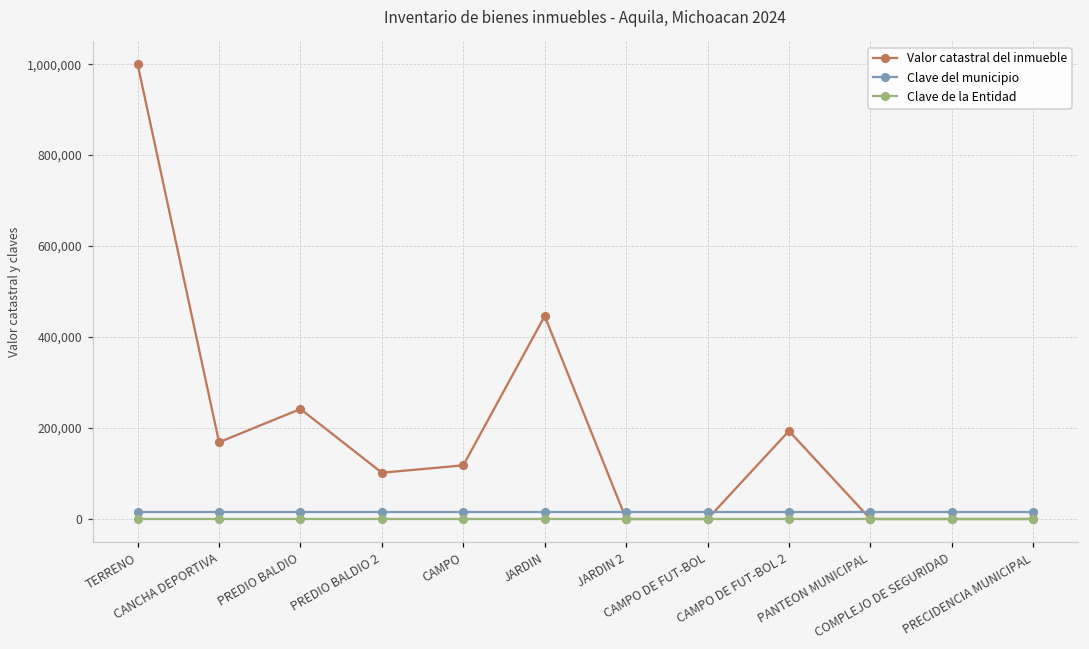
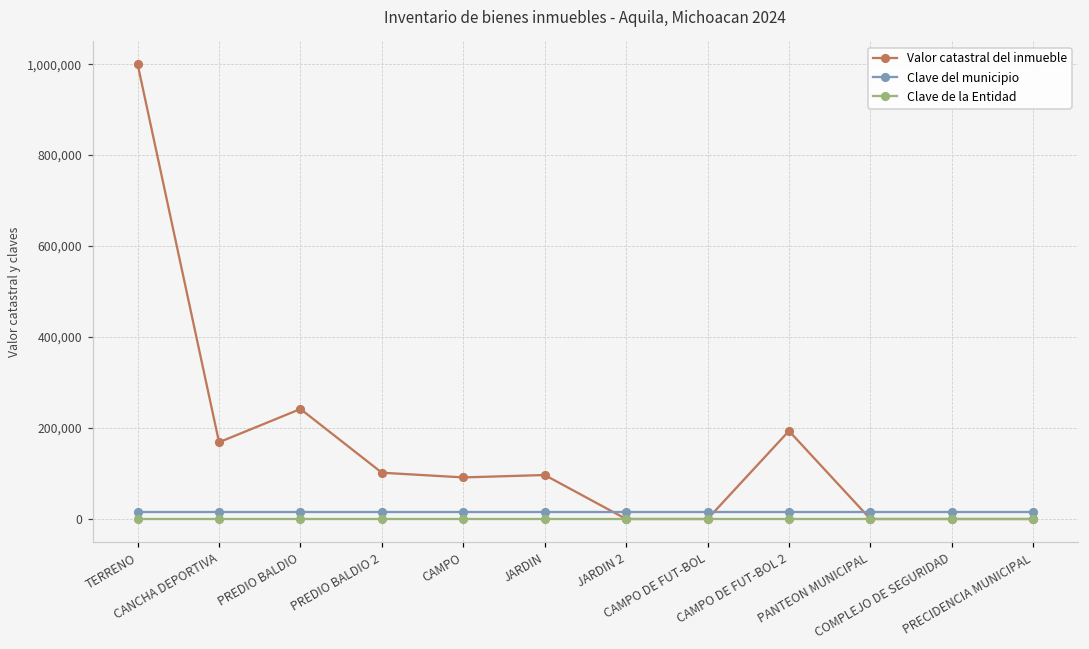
  {
    "Valor catastral del inmueble": {
      "TERRENO": "1,000,000",
      "CANCHA DEPORTIVA": "170,000",
      "PREDIO BALDIO": "240,000",
      "PREDIO BALDIO 2": "100,000",
-     "CAMPO": "120,000",
-     "JARDIN": "450,000",
+     "CAMPO": "90,000",
+     "JARDIN": "100,000",
      "CAMPO DE FUT-BOL 2": "190,000"
    },
    "Clave del municipio": {
      "TERRENO": "20,000",
      "CANCHA DEPORTIVA": "20,000",
      "PREDIO BALDIO": "20,000",
      "PREDIO BALDIO 2": "20,000",
      "CAMPO": "20,000",
      "JARDIN": "20,000",
      "JARDIN 2": "20,000",
      "CAMPO DE FUT-BOL": "20,000",
      "CAMPO DE FUT-BOL 2": "20,000",
      "PANTEON MUNICIPAL": "20,000",
      "COMPLEJO DE SEGURIDAD": "20,000",
      "PRECIDENCIA MUNICIPAL": "20,000"
    },
    "Clave de la Entidad": {
      "TERRENO": "0",
      "CANCHA DEPORTIVA": "0",
      "PREDIO BALDIO": "0",
      "PREDIO BALDIO 2": "0",
      "CAMPO": "0",
      "JARDIN": "0",
      "CAMPO DE FUT-BOL 2": "0"
    }
  }
